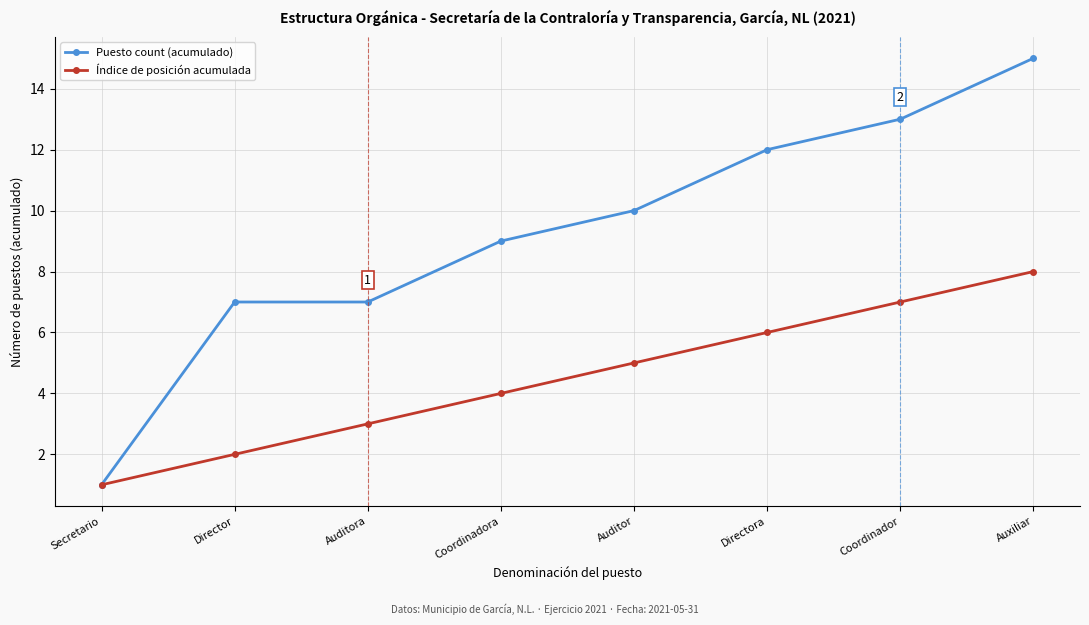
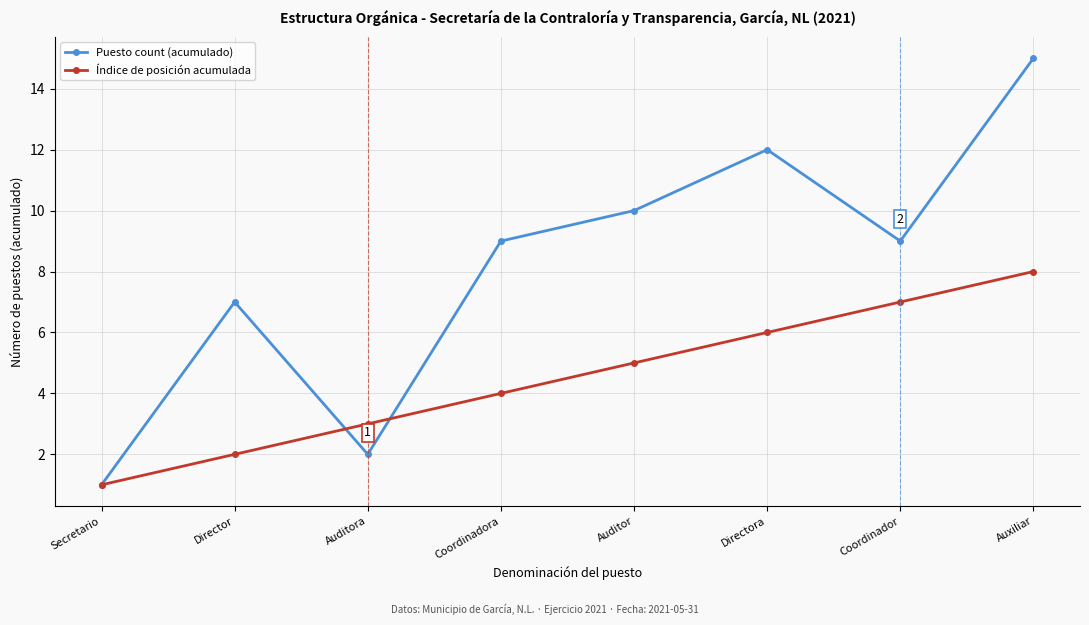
  {
    "Puesto count (acumulado)": {
      "Director": 7,
-     "Auditora": 7,
+     "Auditora": 2,
      "Coordinadora": 9,
      "Auditor": 10,
      "Directora": 12,
-     "Coordinador": 13,
+     "Coordinador": 9,
      "Auxiliar": 15
    },
    "Índice de posición acumulada": {
      "Director": 2,
      "Coordinadora": 4,
      "Auditor": 5,
      "Directora": 6,
      "Coordinador": 7,
      "Auxiliar": 8
    }
  }
